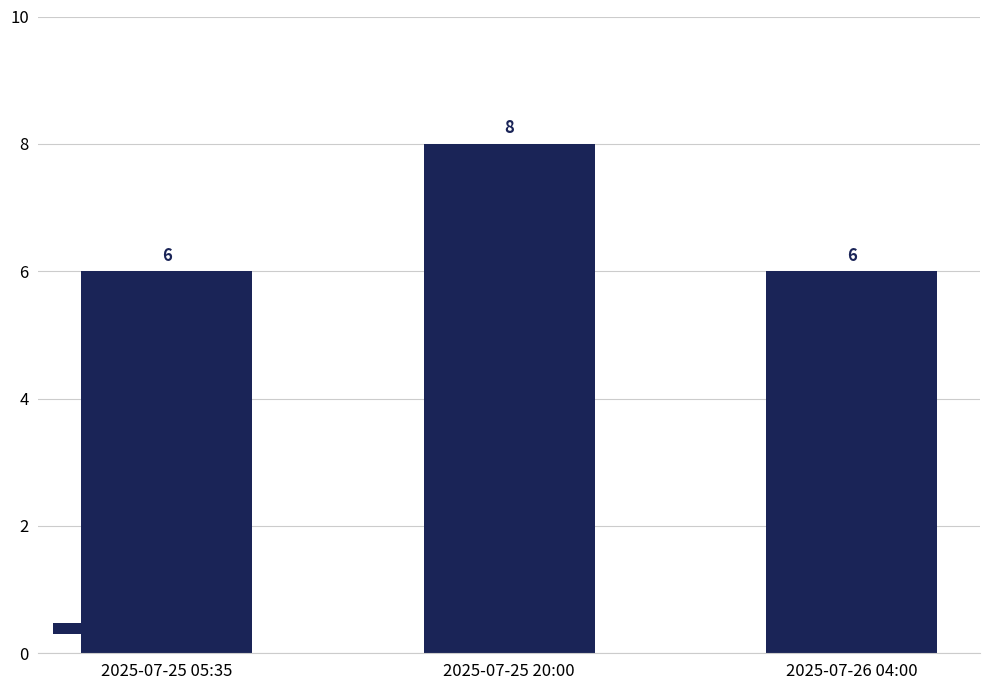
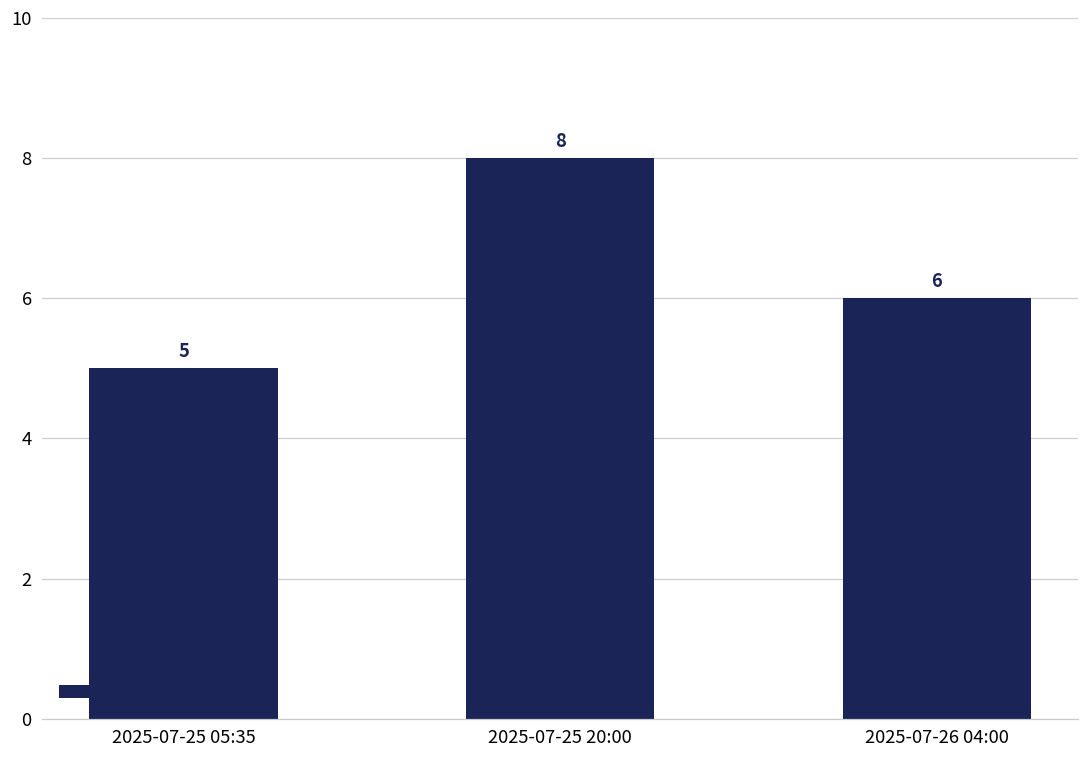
  {
-   "2025-07-25 05:35": 6,
+   "2025-07-25 05:35": 5,
    "2025-07-25 20:00": 8,
    "2025-07-26 04:00": 6
  }
